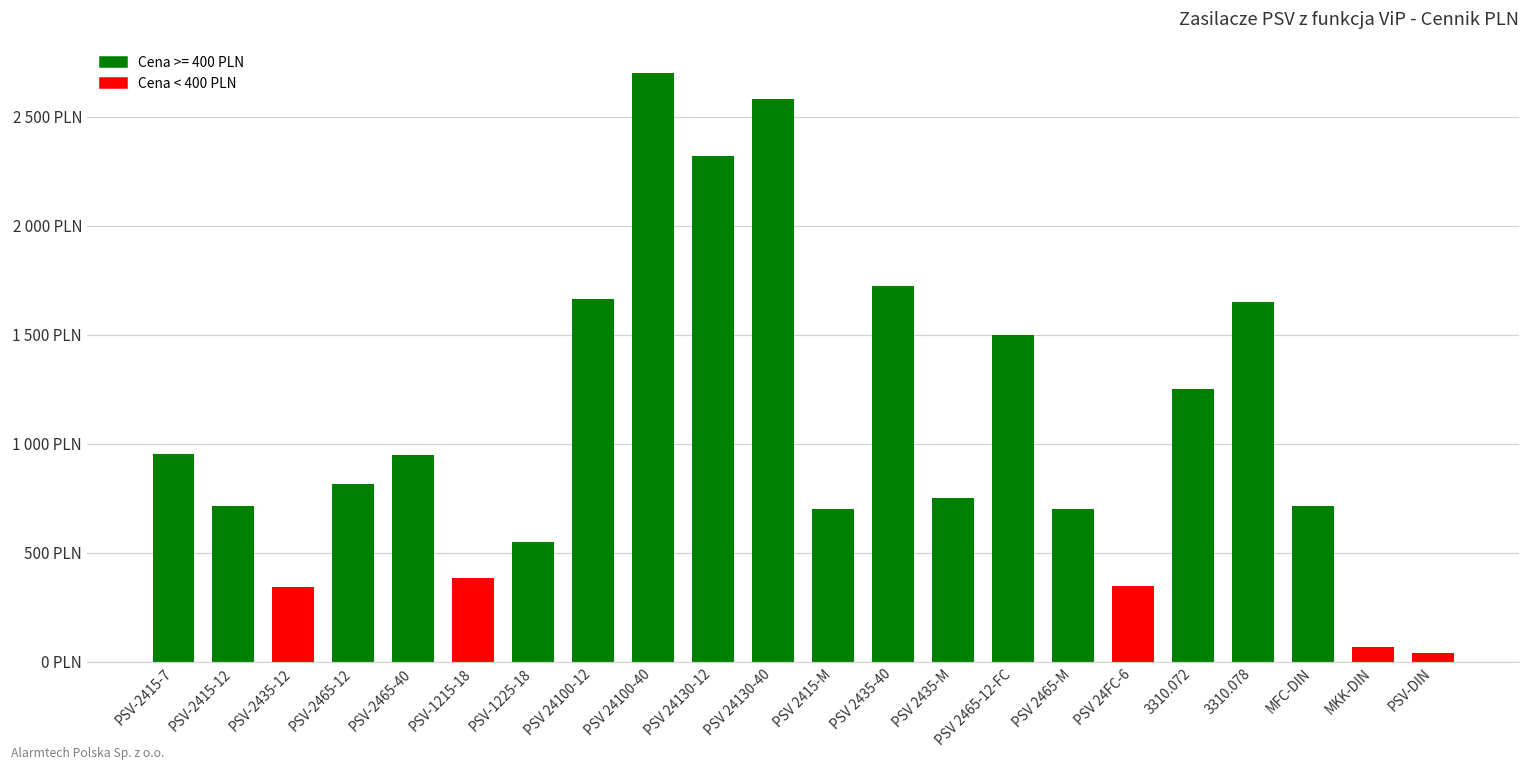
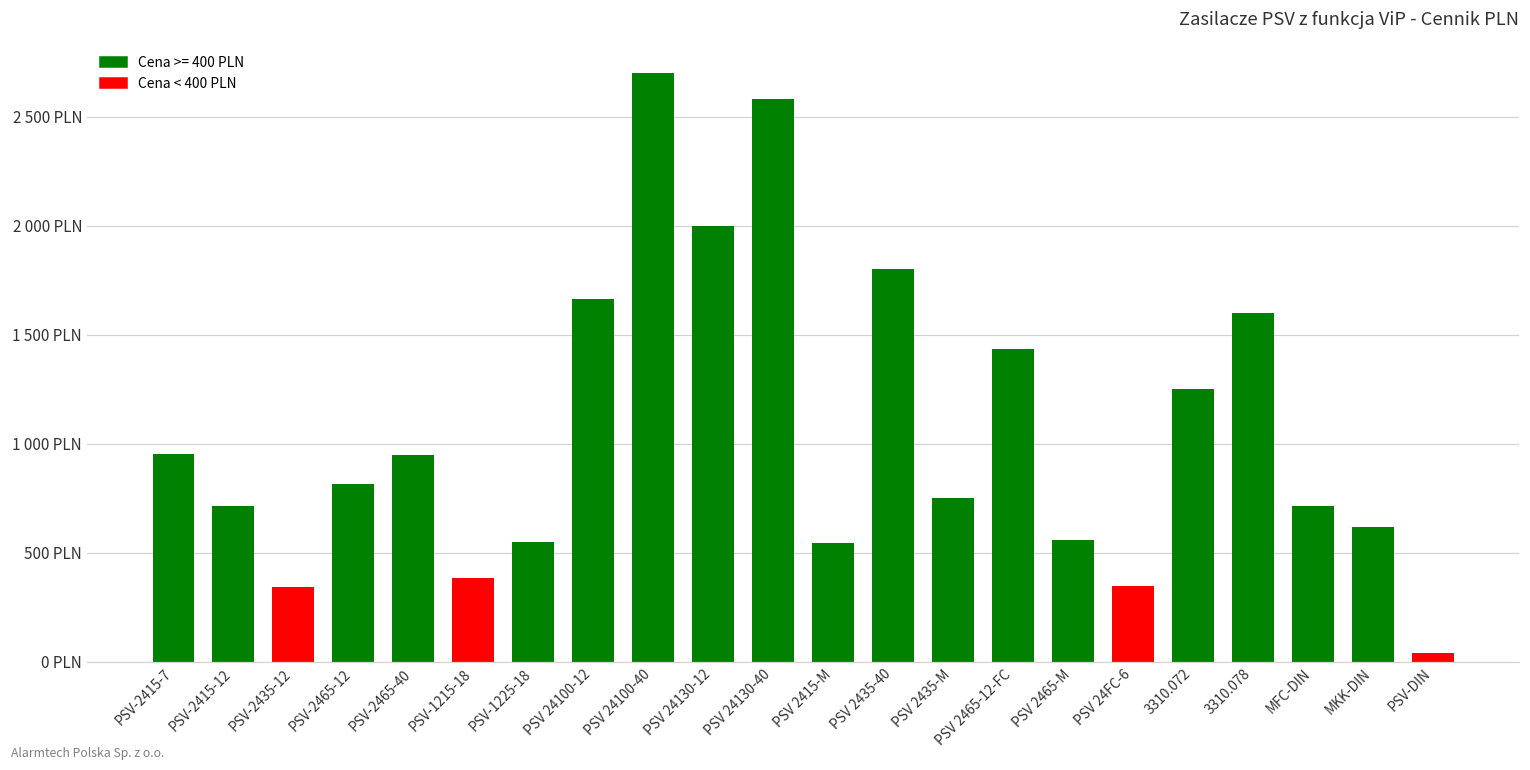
  {
    "PSV-2415-7": "950 PLN",
    "PSV-2415-12": "710 PLN",
    "PSV-2435-12": "340 PLN",
    "PSV-2465-12": "820 PLN",
    "PSV-2465-40": "950 PLN",
    "PSV-1215-18": "380 PLN",
    "PSV-1225-18": "550 PLN",
    "PSV 24100-12": "1660 PLN",
    "PSV 24100-40": "2700 PLN",
-   "PSV 24130-12": "2320 PLN",
+   "PSV 24130-12": "2000 PLN",
    "PSV 24130-40": "2580 PLN",
-   "PSV 2415-M": "700 PLN",
-   "PSV 2435-40": "1720 PLN",
+   "PSV 2415-M": "540 PLN",
+   "PSV 2435-40": "1800 PLN",
    "PSV 2435-M": "750 PLN",
-   "PSV 2465-12-FC": "1500 PLN",
-   "PSV 2465-M": "700 PLN",
+   "PSV 2465-12-FC": "1430 PLN",
+   "PSV 2465-M": "560 PLN",
    "PSV 24FC-6": "350 PLN",
    "3310.072": "1250 PLN",
-   "3310.078": "1650 PLN",
+   "3310.078": "1600 PLN",
    "MFC-DIN": "710 PLN",
-   "MKK-DIN": "70 PLN",
+   "MKK-DIN": "620 PLN",
    "PSV-DIN": "40 PLN"
  }
